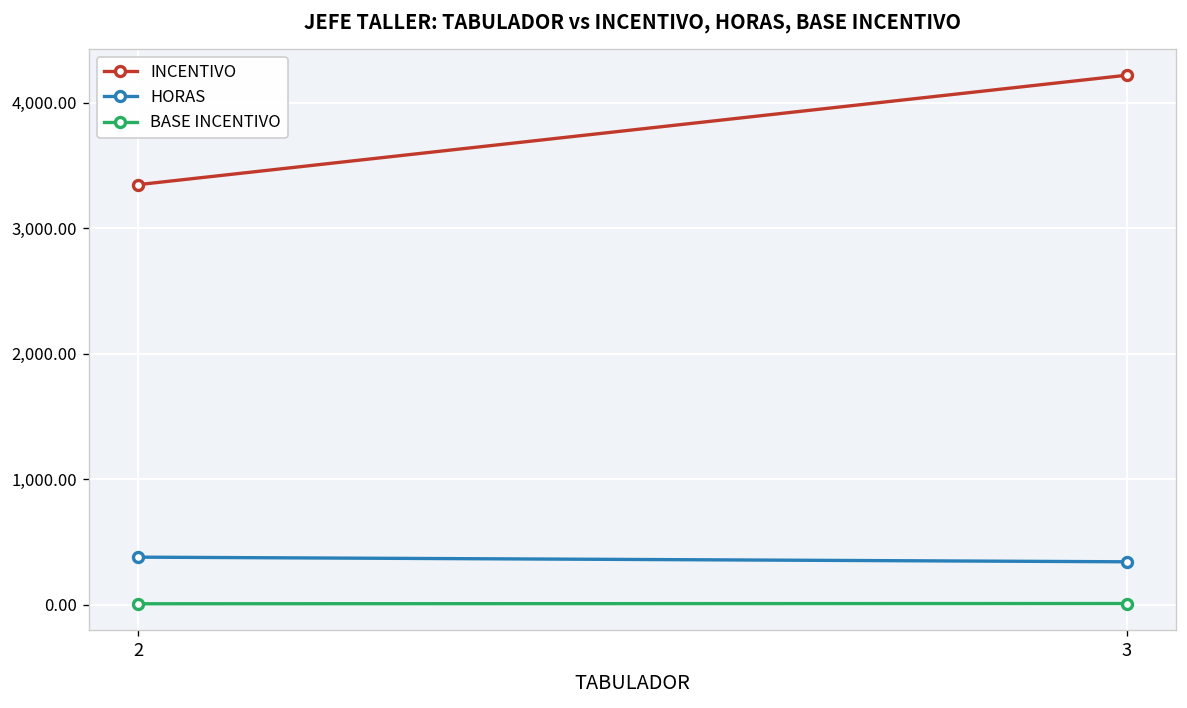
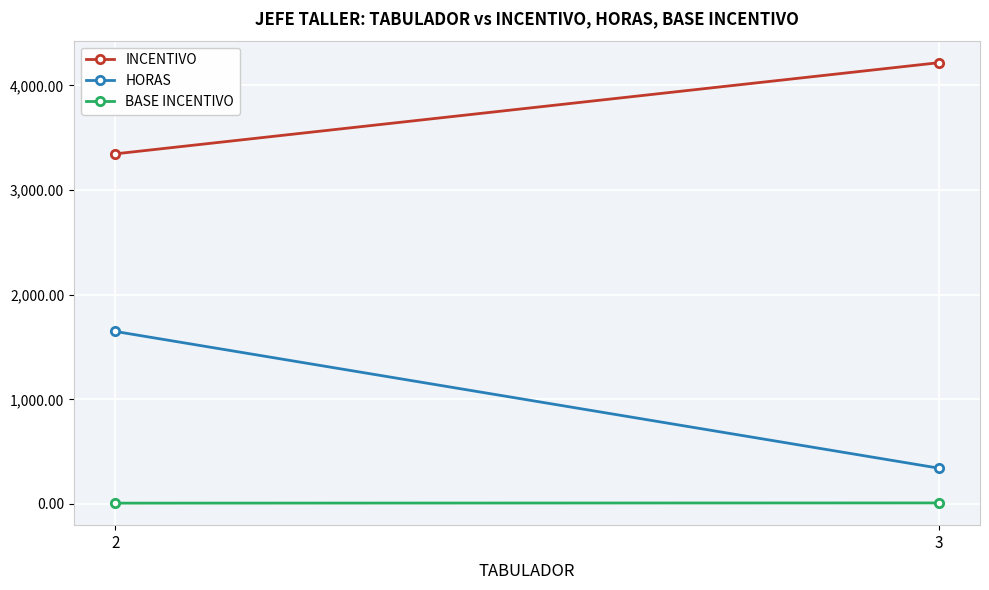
  {
    "INCENTIVO": {
      "2": "3,350",
      "3": "4,220"
    },
    "HORAS": {
-     "2": "380",
+     "2": "1,650",
      "3": "340"
    },
    "BASE INCENTIVO": {
      "2": "10",
      "3": "10"
    }
  }
